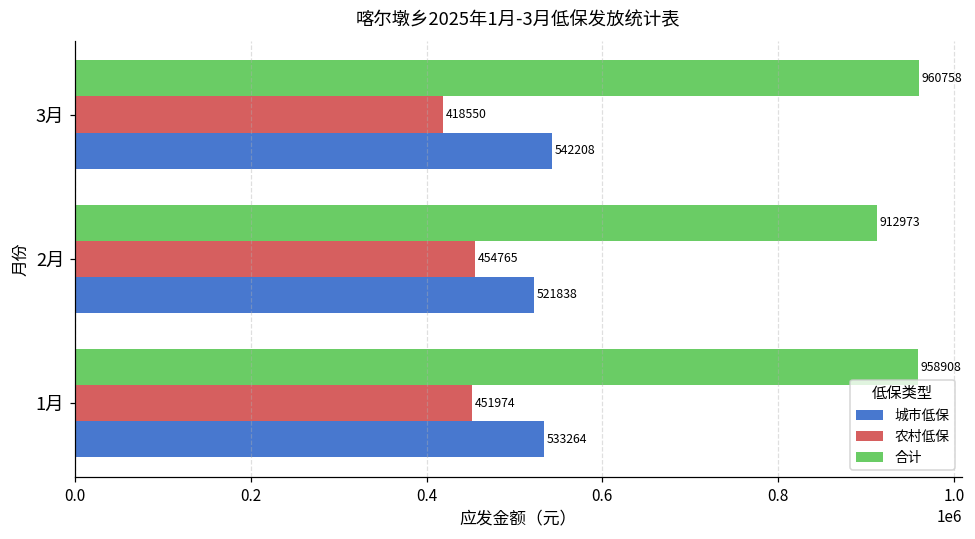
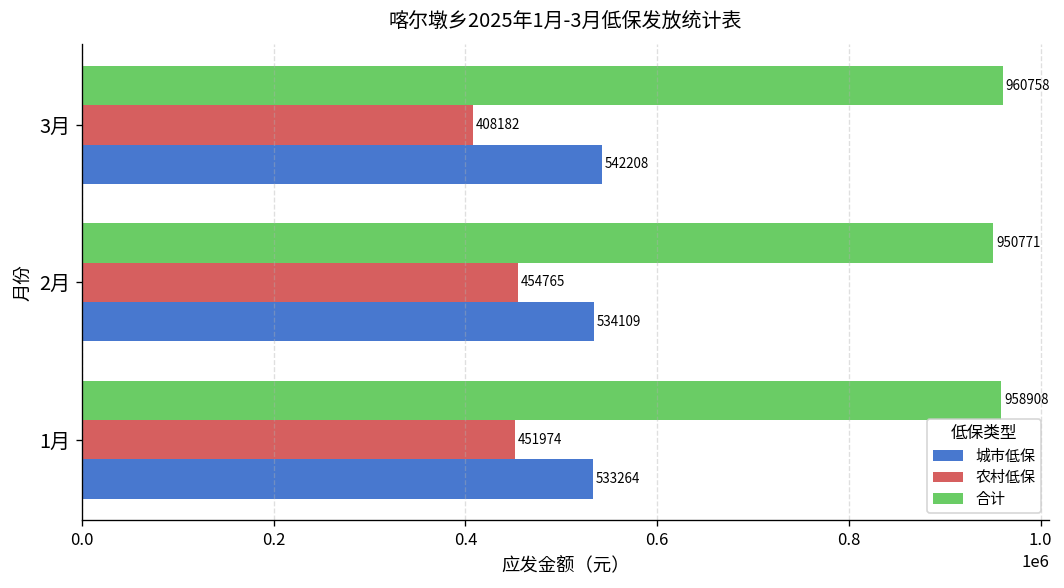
  {
    "城市低保": {
      "3月": 542208,
-     "2月": 521838,
+     "2月": 534109,
      "1月": 533264
    },
    "农村低保": {
-     "3月": 418550,
+     "3月": 408182,
      "2月": 454765,
      "1月": 451974
    },
    "合计": {
      "3月": 960758,
-     "2月": 912973,
+     "2月": 950771,
      "1月": 958908
    }
  }
